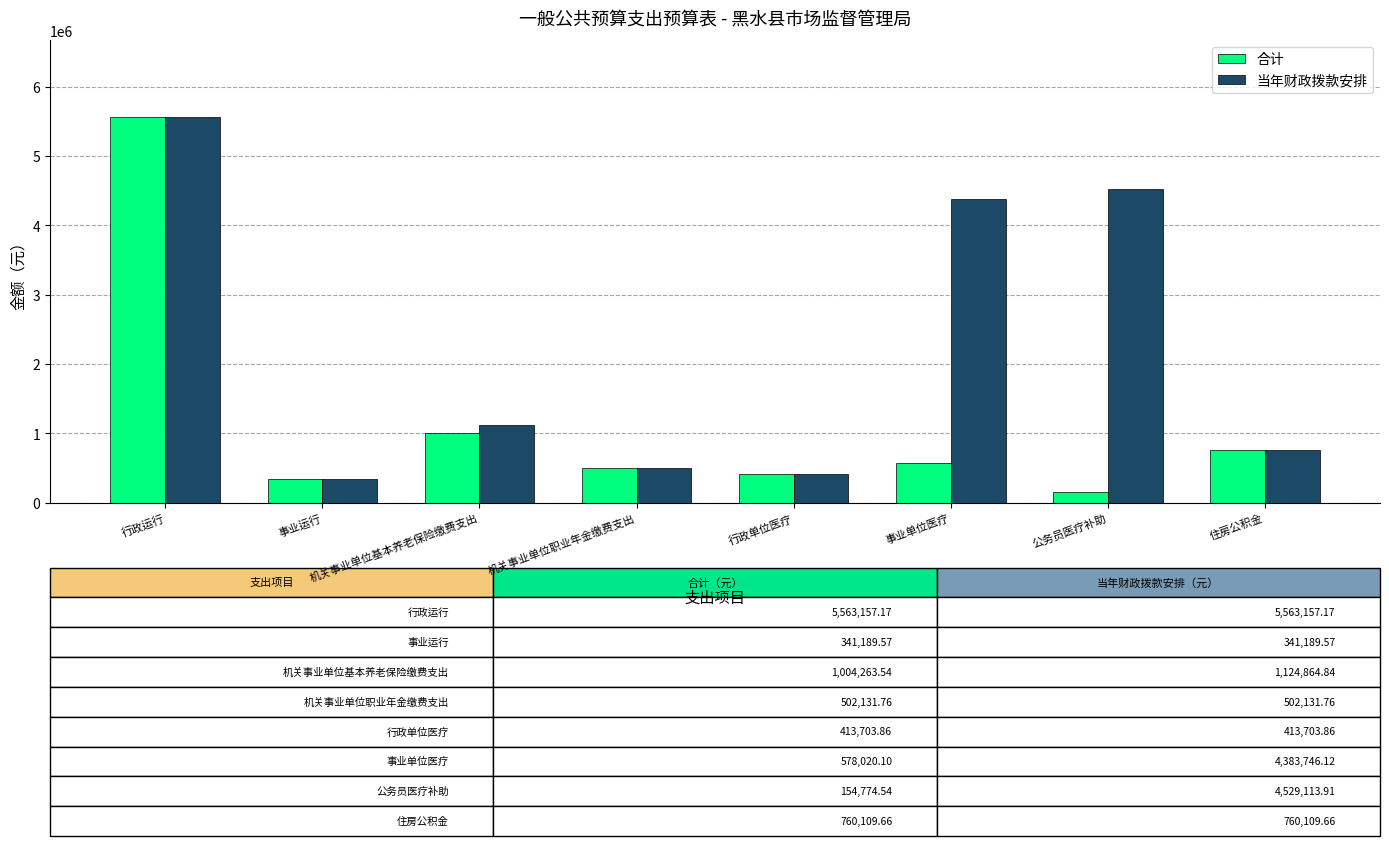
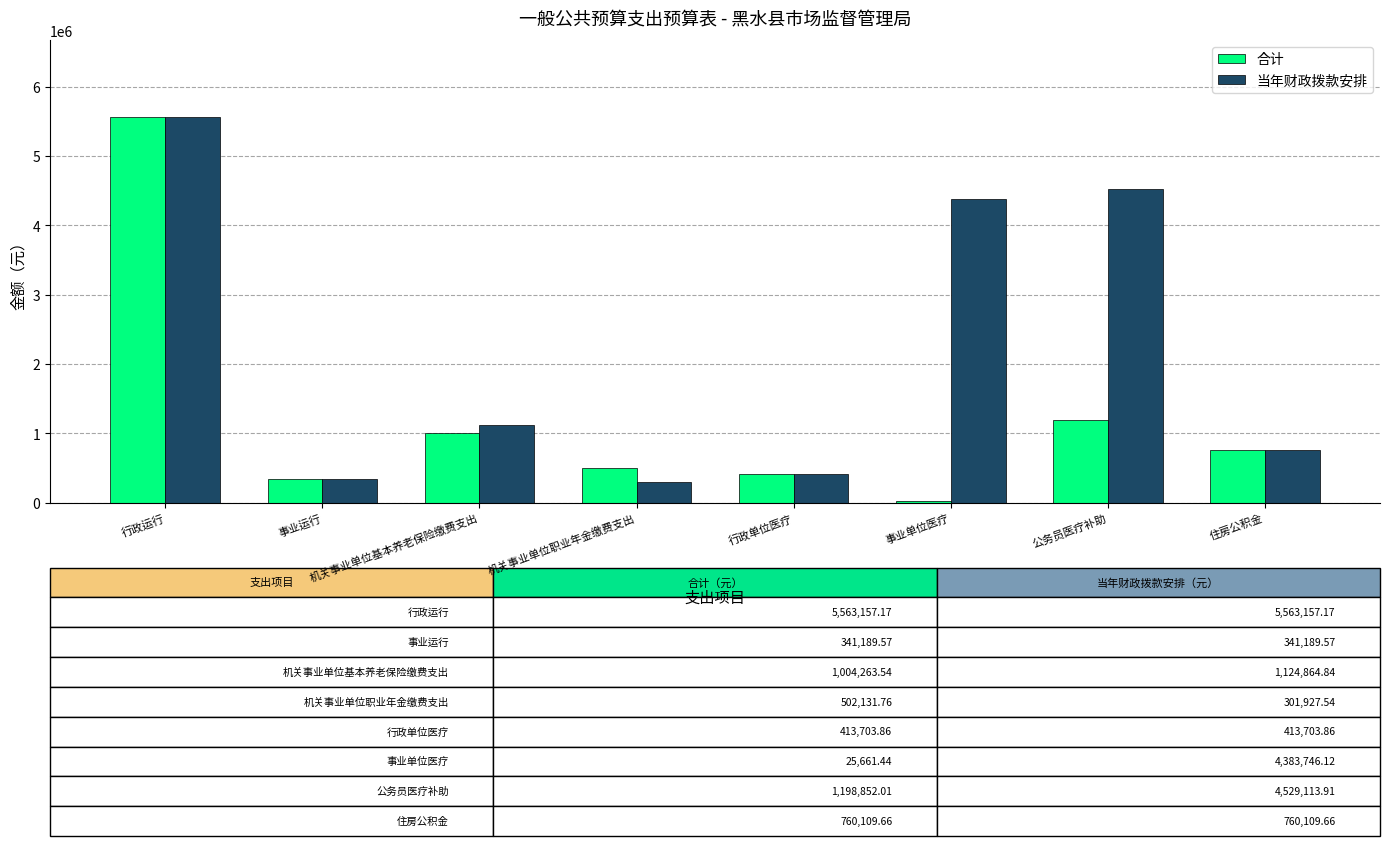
  {
    "合计": {
-     "事业单位医疗": "578,020.10",
-     "公务员医疗补助": "154,774.54"
+     "事业单位医疗": "25,661.44",
+     "公务员医疗补助": "1,198,852.01"
    },
    "当年财政拨款安排": {
-     "机关事业单位职业年金缴费支出": "502,131.76"
+     "机关事业单位职业年金缴费支出": "301,927.54"
    }
  }
